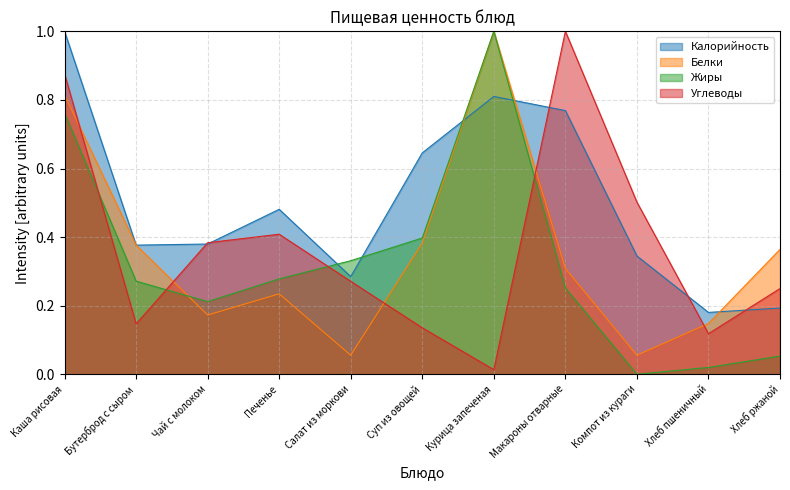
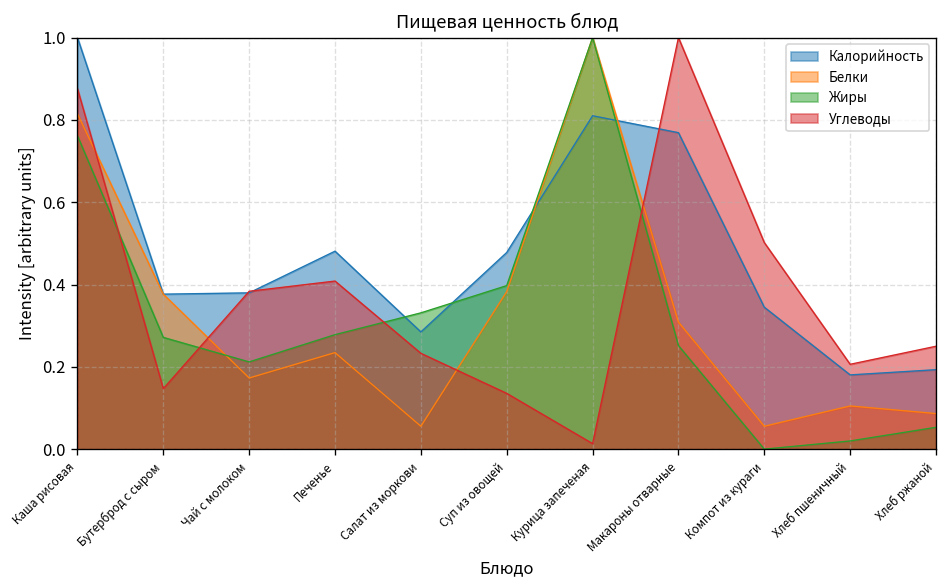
  {
    "Калорийность": {
      "Каша рисовая": 1.00,
      "Печенье": 0.48,
      "Салат из моркови": 0.28,
-     "Суп из овощей": 0.65,
+     "Суп из овощей": 0.48,
      "Курица запеченая": 0.81,
      "Макароны отварные": 0.77,
      "Компот из кураги": 0.34,
      "Хлеб пшеничный": 0.18,
      "Хлеб ржаной": 0.19
    },
    "Белки": {
      "Каша рисовая": 0.81,
      "Чай с молоком": 0.17,
      "Печенье": 0.23,
      "Салат из моркови": 0.06,
      "Суп из овощей": 0.38,
      "Макароны отварные": 0.31,
      "Компот из кураги": 0.06,
-     "Хлеб пшеничный": 0.15,
-     "Хлеб ржаной": 0.36
+     "Хлеб пшеничный": 0.10,
+     "Хлеб ржаной": 0.09
    },
    "Жиры": {
      "Каша рисовая": 0.76,
      "Бутерброд с сыром": 0.27,
      "Чай с молоком": 0.21,
      "Печенье": 0.28,
      "Салат из моркови": 0.33,
      "Суп из овощей": 0.40,
      "Макароны отварные": 0.25,
      "Компот из кураги": 0.00,
      "Хлеб пшеничный": 0.02,
      "Хлеб ржаной": 0.05
    },
    "Углеводы": {
      "Каша рисовая": 0.88,
      "Бутерброд с сыром": 0.15,
      "Печенье": 0.41,
-     "Салат из моркови": 0.27,
+     "Салат из моркови": 0.23,
      "Суп из овощей": 0.14,
      "Курица запеченая": 0.01,
      "Макароны отварные": 1.00,
      "Компот из кураги": 0.50,
-     "Хлеб пшеничный": 0.12,
+     "Хлеб пшеничный": 0.21,
      "Хлеб ржаной": 0.25
    }
  }
